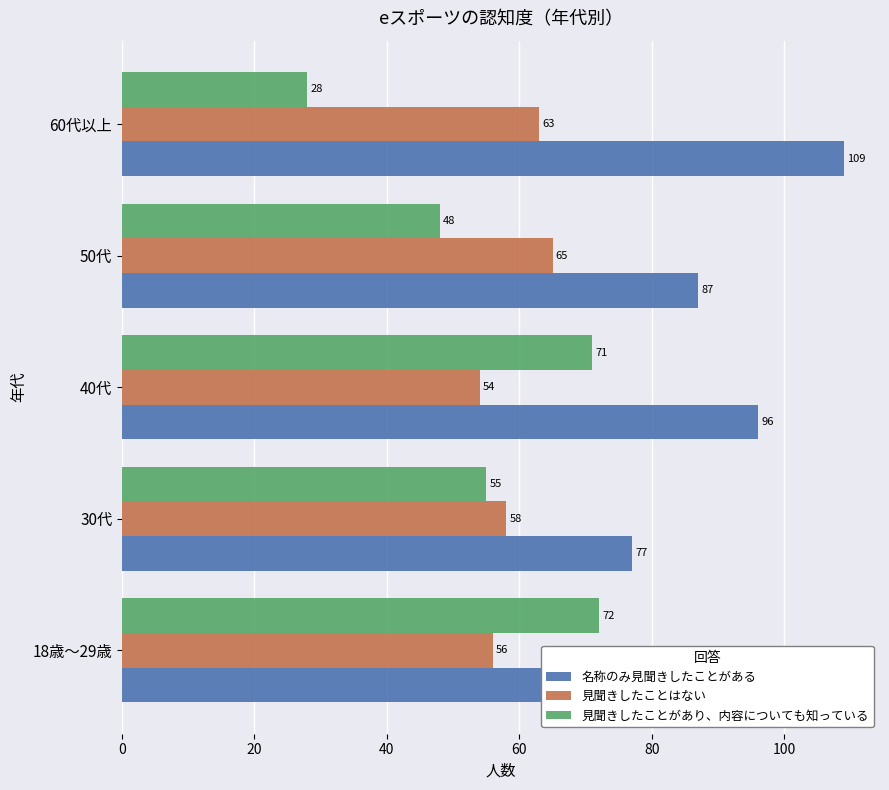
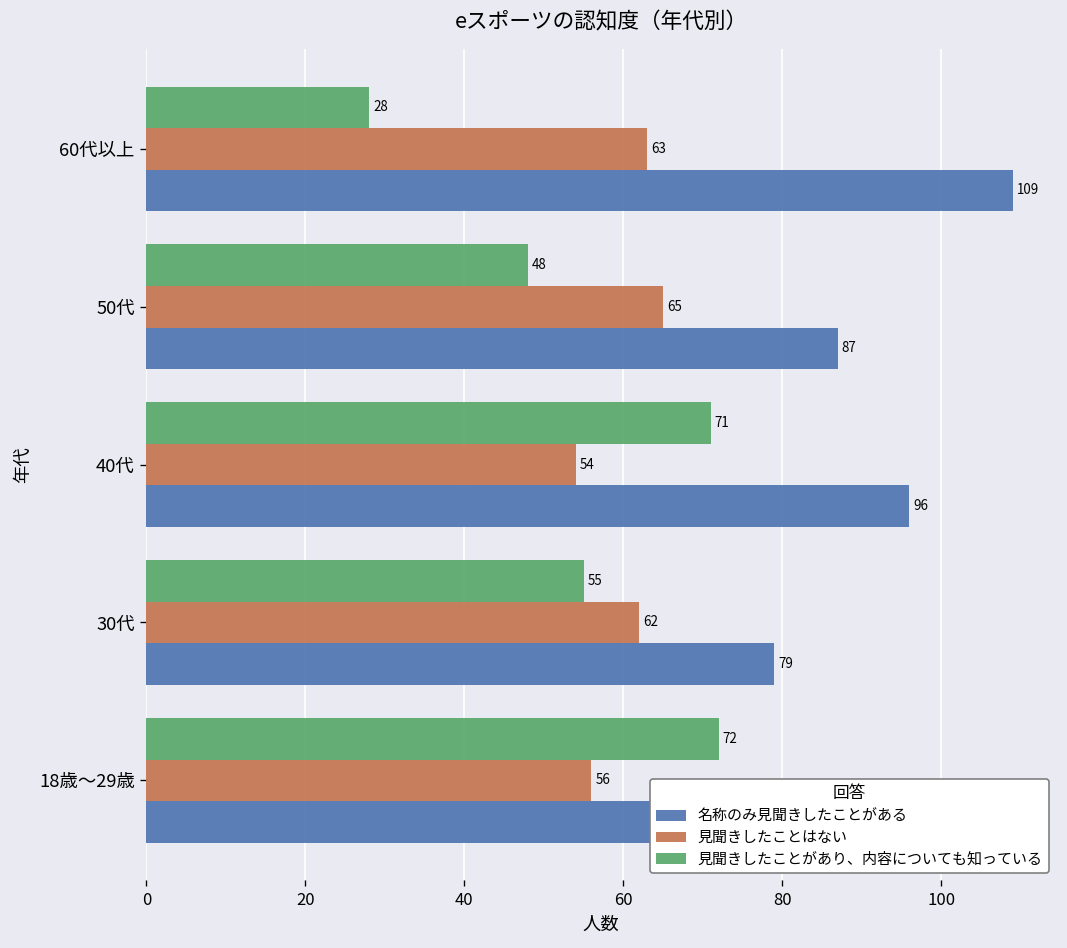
  {
    "名称のみ見聞きしたことがある": {
      "60代以上": 109,
      "50代": 87,
      "40代": 96,
-     "30代": 77
+     "30代": 79
    },
    "見聞きしたことはない": {
      "60代以上": 63,
      "50代": 65,
      "40代": 54,
-     "30代": 58,
+     "30代": 62,
      "18歳～29歳": 56
    },
    "見聞きしたことがあり、内容についても知っている": {
      "60代以上": 28,
      "50代": 48,
      "40代": 71,
      "30代": 55,
      "18歳～29歳": 72
    }
  }
